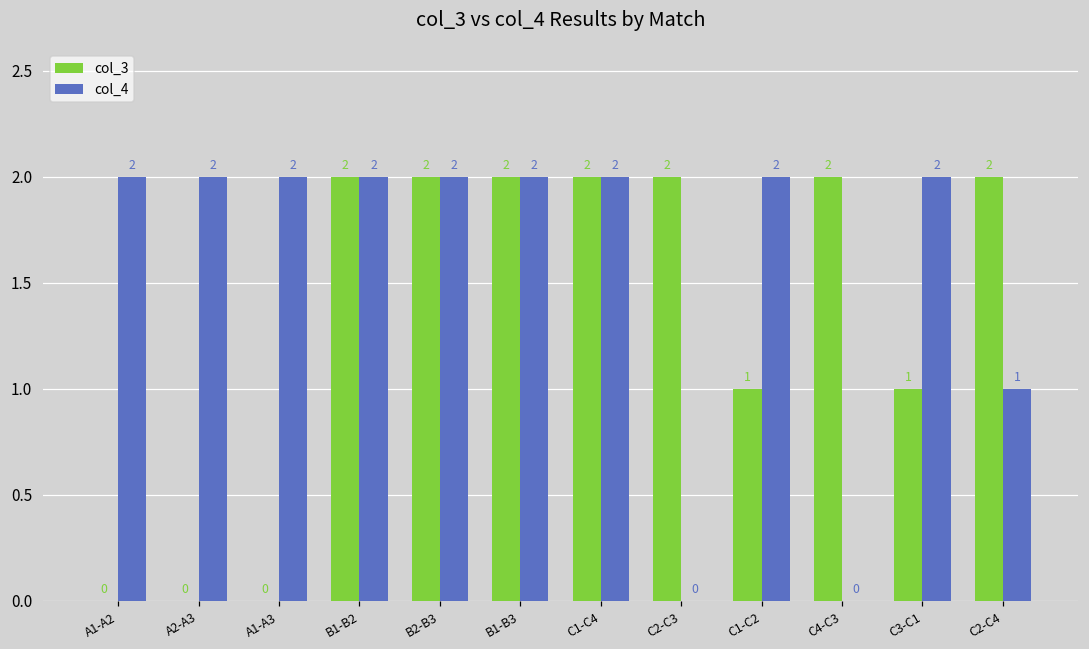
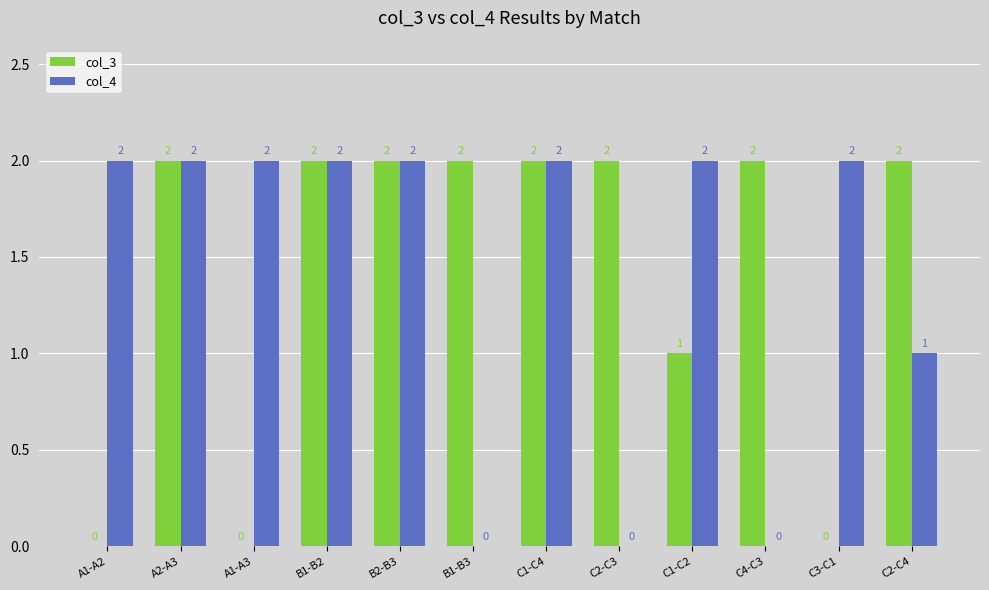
  {
    "col_3": {
      "A1-A2": 0,
-     "A2-A3": 0,
+     "A2-A3": 2,
      "A1-A3": 0,
      "B1-B2": 2,
      "B2-B3": 2,
      "B1-B3": 2,
      "C1-C4": 2,
      "C2-C3": 2,
      "C1-C2": 1,
      "C4-C3": 2,
-     "C3-C1": 1,
+     "C3-C1": 0,
      "C2-C4": 2
    },
    "col_4": {
      "A1-A2": 2,
      "A2-A3": 2,
      "A1-A3": 2,
      "B1-B2": 2,
      "B2-B3": 2,
-     "B1-B3": 2,
+     "B1-B3": 0,
      "C1-C4": 2,
      "C2-C3": 0,
      "C1-C2": 2,
      "C4-C3": 0,
      "C3-C1": 2,
      "C2-C4": 1
    }
  }
